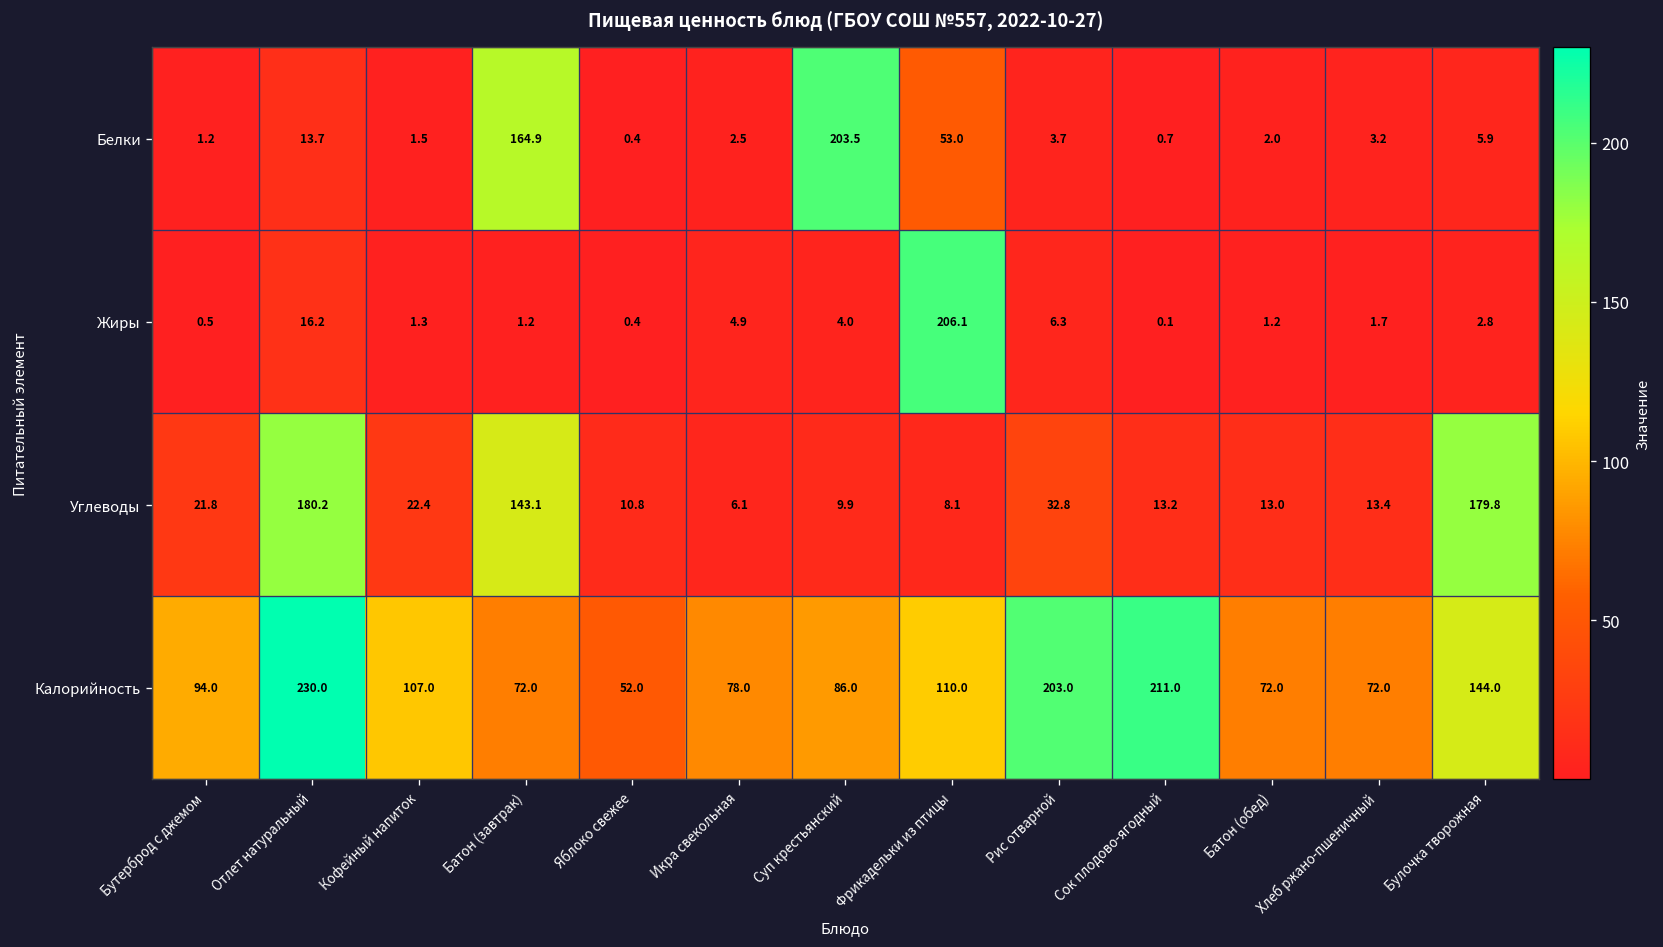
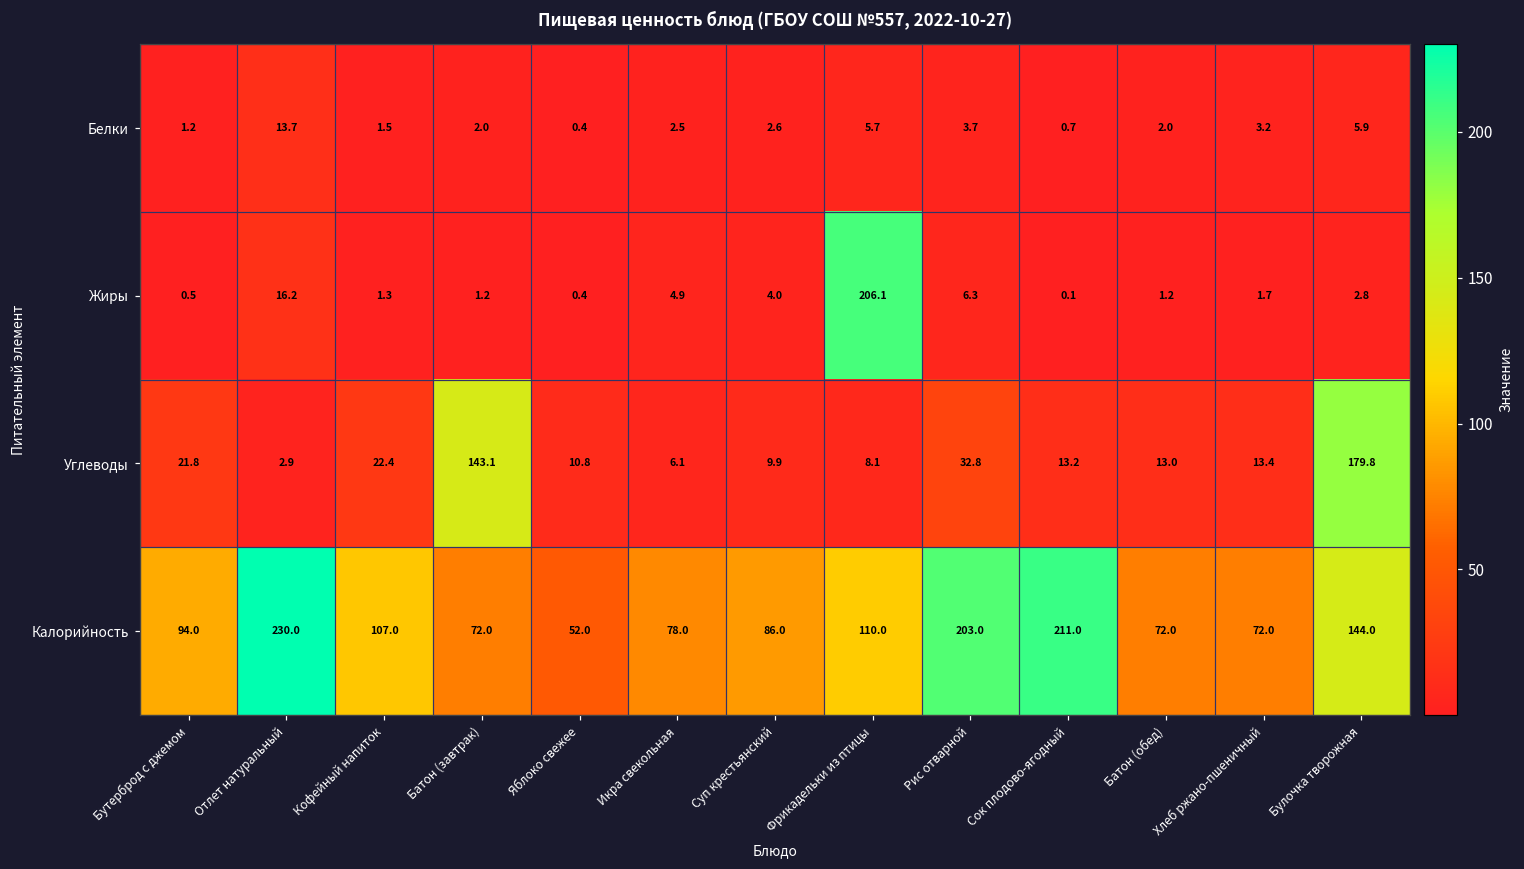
  {
    "Белки": {
      "Бутерброд с джемом": 1.2,
      "Отлет натуральный": 13.7,
      "Кофейный напиток": 1.5,
-     "Батон (завтрак)": 164.9,
+     "Батон (завтрак)": 2.0,
      "Яблоко свежее": 0.4,
      "Икра свекольная": 2.5,
-     "Суп крестьянский": 203.5,
-     "Фрикадельки из птицы": 53.0,
+     "Суп крестьянский": 2.6,
+     "Фрикадельки из птицы": 5.7,
      "Рис отварной": 3.7,
      "Сок плодово-ягодный": 0.7,
      "Батон (обед)": 2.0,
      "Хлеб ржано-пшеничный": 3.2,
      "Булочка творожная": 5.9
    },
    "Жиры": {
      "Бутерброд с джемом": 0.5,
      "Отлет натуральный": 16.2,
      "Кофейный напиток": 1.3,
      "Батон (завтрак)": 1.2,
      "Яблоко свежее": 0.4,
      "Икра свекольная": 4.9,
      "Суп крестьянский": 4.0,
      "Фрикадельки из птицы": 206.1,
      "Рис отварной": 6.3,
      "Сок плодово-ягодный": 0.1,
      "Батон (обед)": 1.2,
      "Хлеб ржано-пшеничный": 1.7,
      "Булочка творожная": 2.8
    },
    "Углеводы": {
      "Бутерброд с джемом": 21.8,
-     "Отлет натуральный": 180.2,
+     "Отлет натуральный": 2.9,
      "Кофейный напиток": 22.4,
      "Батон (завтрак)": 143.1,
      "Яблоко свежее": 10.8,
      "Икра свекольная": 6.1,
      "Суп крестьянский": 9.9,
      "Фрикадельки из птицы": 8.1,
      "Рис отварной": 32.8,
      "Сок плодово-ягодный": 13.2,
      "Батон (обед)": 13.0,
      "Хлеб ржано-пшеничный": 13.4,
      "Булочка творожная": 179.8
    },
    "Калорийность": {
      "Бутерброд с джемом": 94.0,
      "Отлет натуральный": 230.0,
      "Кофейный напиток": 107.0,
      "Батон (завтрак)": 72.0,
      "Яблоко свежее": 52.0,
      "Икра свекольная": 78.0,
      "Суп крестьянский": 86.0,
      "Фрикадельки из птицы": 110.0,
      "Рис отварной": 203.0,
      "Сок плодово-ягодный": 211.0,
      "Батон (обед)": 72.0,
      "Хлеб ржано-пшеничный": 72.0,
      "Булочка творожная": 144.0
    }
  }
